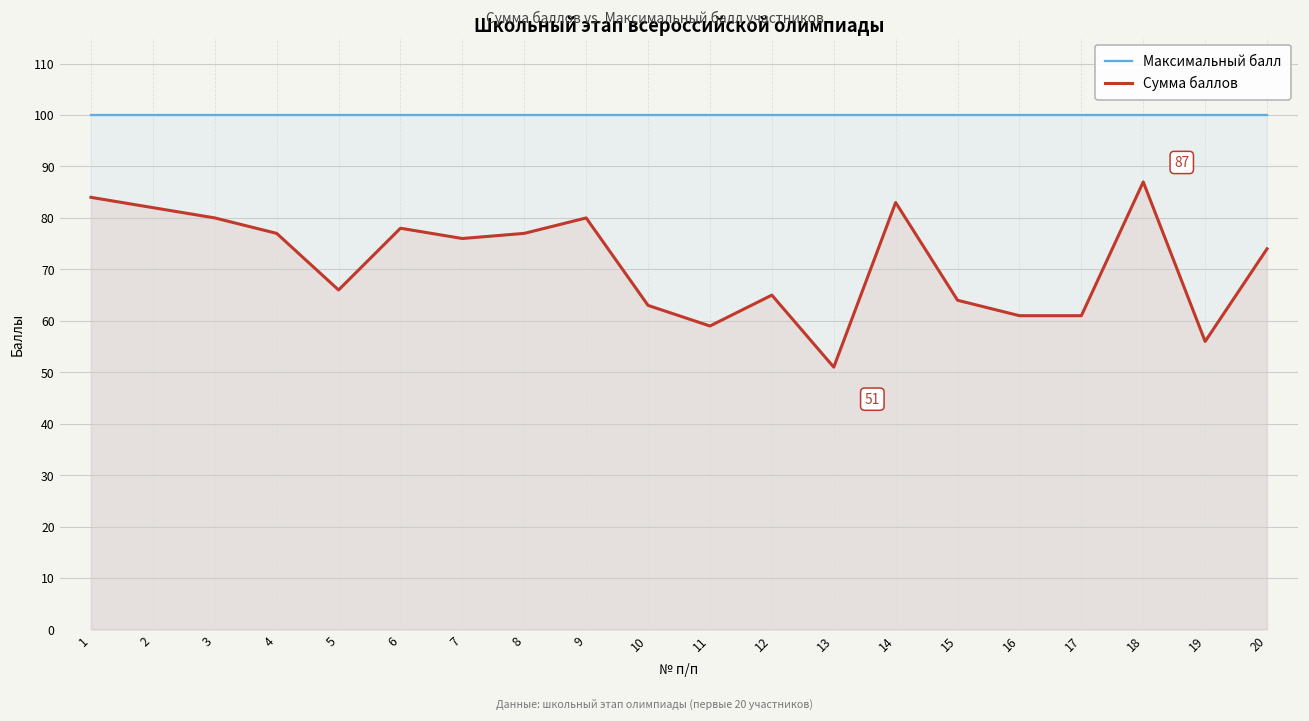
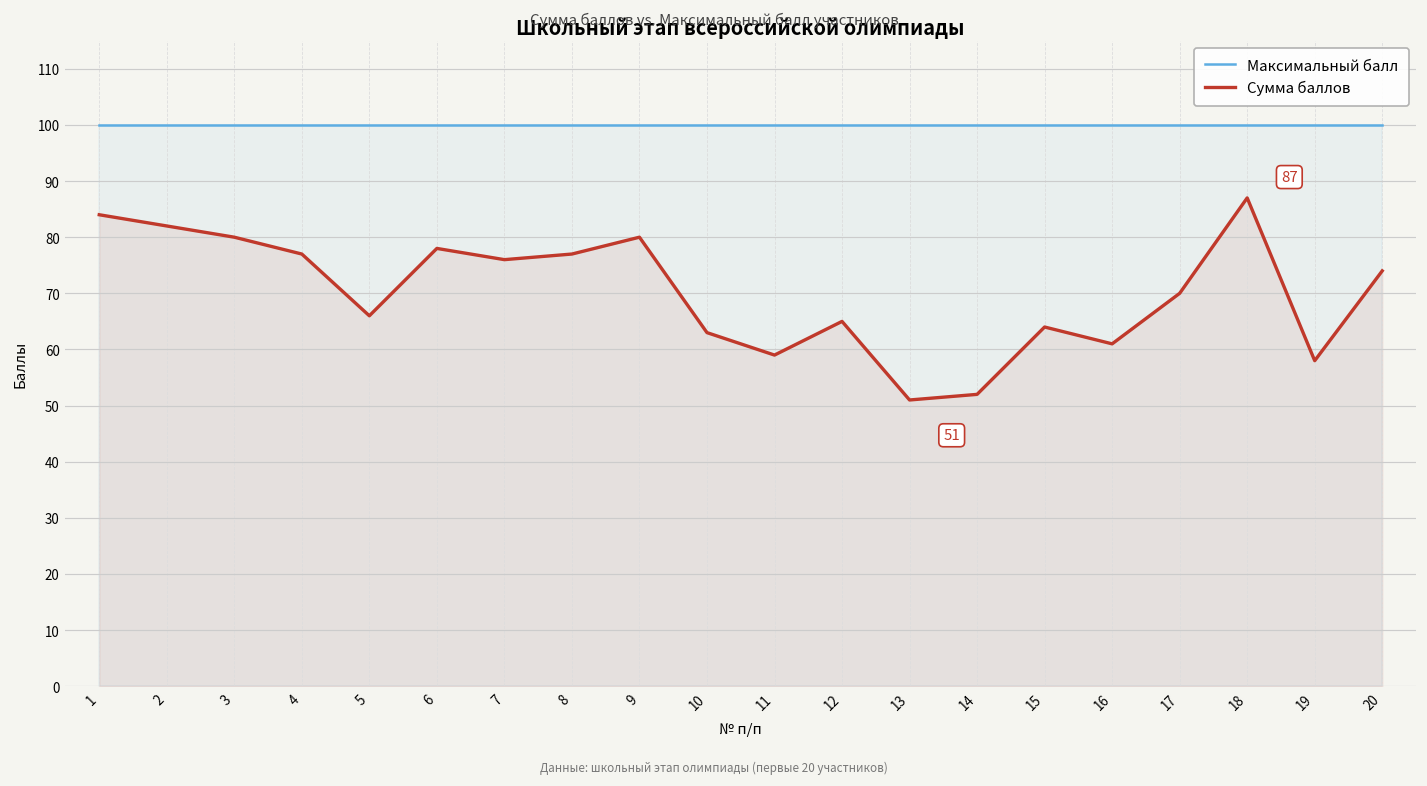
  {
    "Максимальный балл": {
      "1": 100,
      "2": 100,
      "3": 100,
      "4": 100,
      "5": 100,
      "6": 100,
      "7": 100,
      "8": 100,
      "9": 100,
      "10": 100,
      "11": 100,
      "12": 100,
      "13": 100,
      "14": 100,
      "15": 100,
      "16": 100,
      "17": 100,
      "18": 100,
      "19": 100,
      "20": 100
    },
    "Сумма баллов": {
      "1": 84,
      "2": 82,
      "3": 80,
      "4": 77,
      "5": 66,
      "6": 78,
      "7": 76,
      "8": 77,
      "9": 80,
      "10": 63,
      "11": 59,
      "12": 65,
      "13": 51,
-     "14": 83,
+     "14": 52,
      "15": 64,
      "16": 61,
-     "17": 61,
-     "19": 56,
+     "17": 70,
+     "19": 58,
      "20": 74
    }
  }
